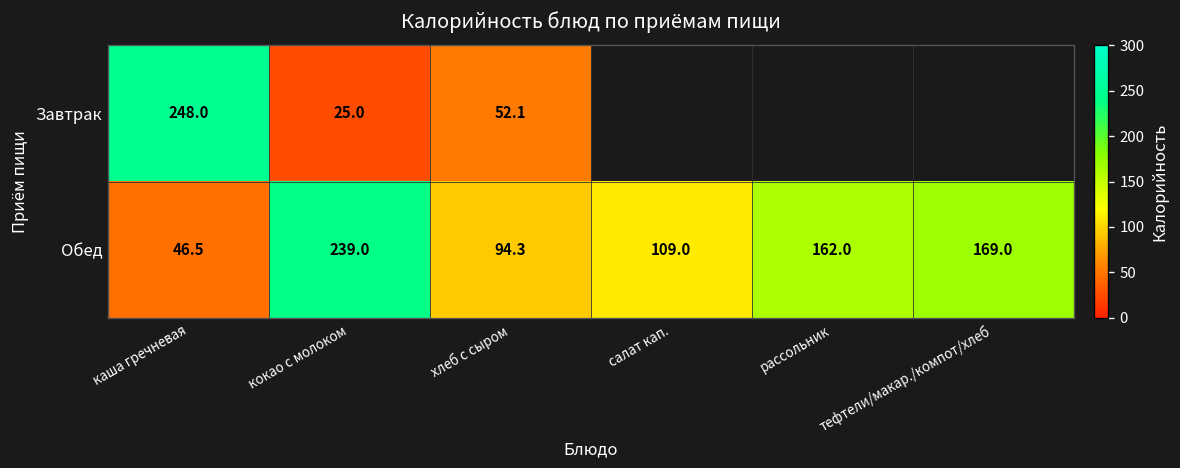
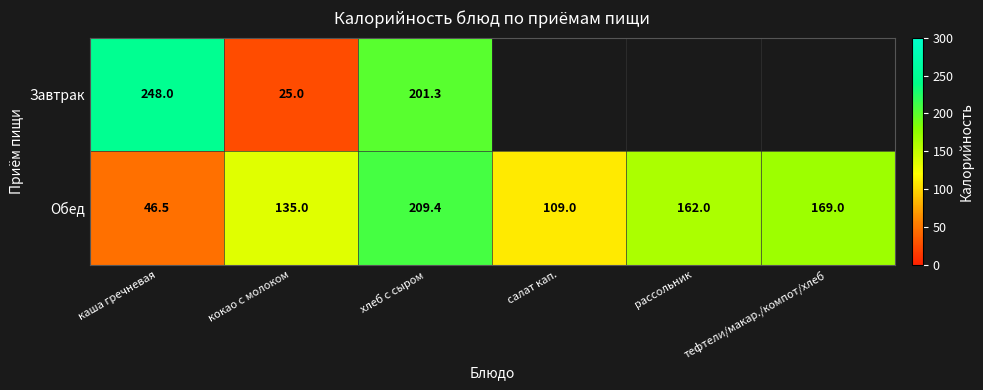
  {
    "Завтрак": {
      "каша гречневая": 248.0,
      "кокао с молоком": 25.0,
-     "хлеб с сыром": 52.1
+     "хлеб с сыром": 201.3
    },
    "Обед": {
      "каша гречневая": 46.5,
-     "кокао с молоком": 239.0,
-     "хлеб с сыром": 94.3,
+     "кокао с молоком": 135.0,
+     "хлеб с сыром": 209.4,
      "салат кап.": 109.0,
      "рассольник": 162.0,
      "тефтели/макар./компот/хлеб": 169.0
    }
  }
